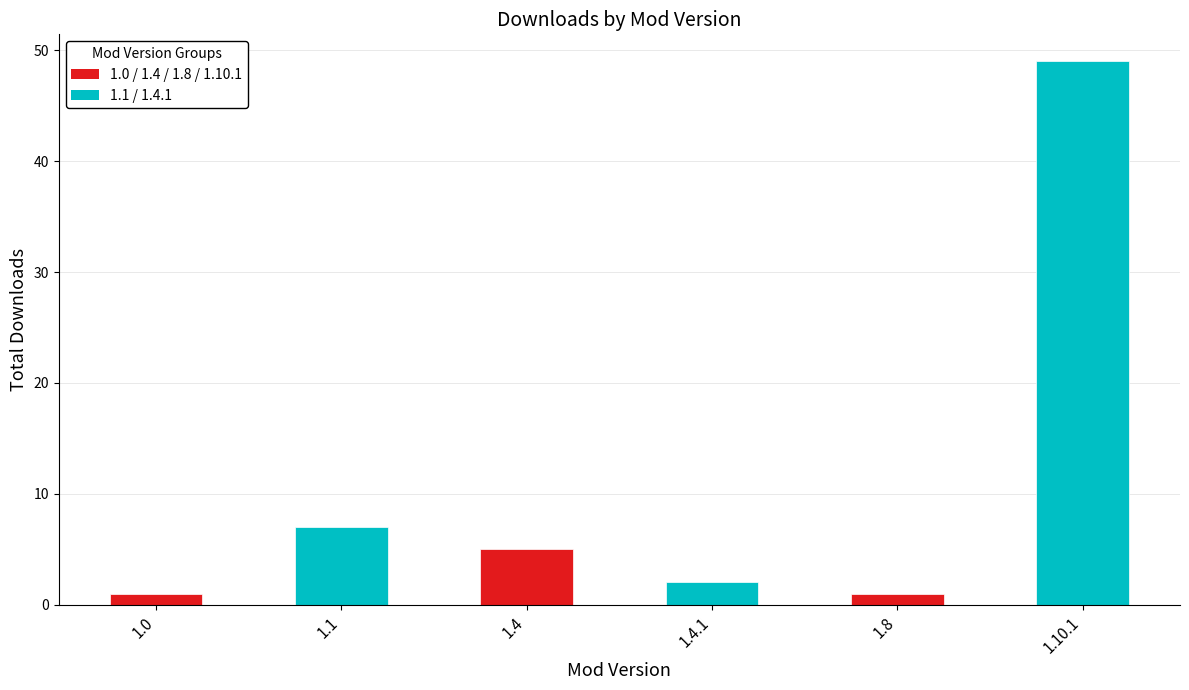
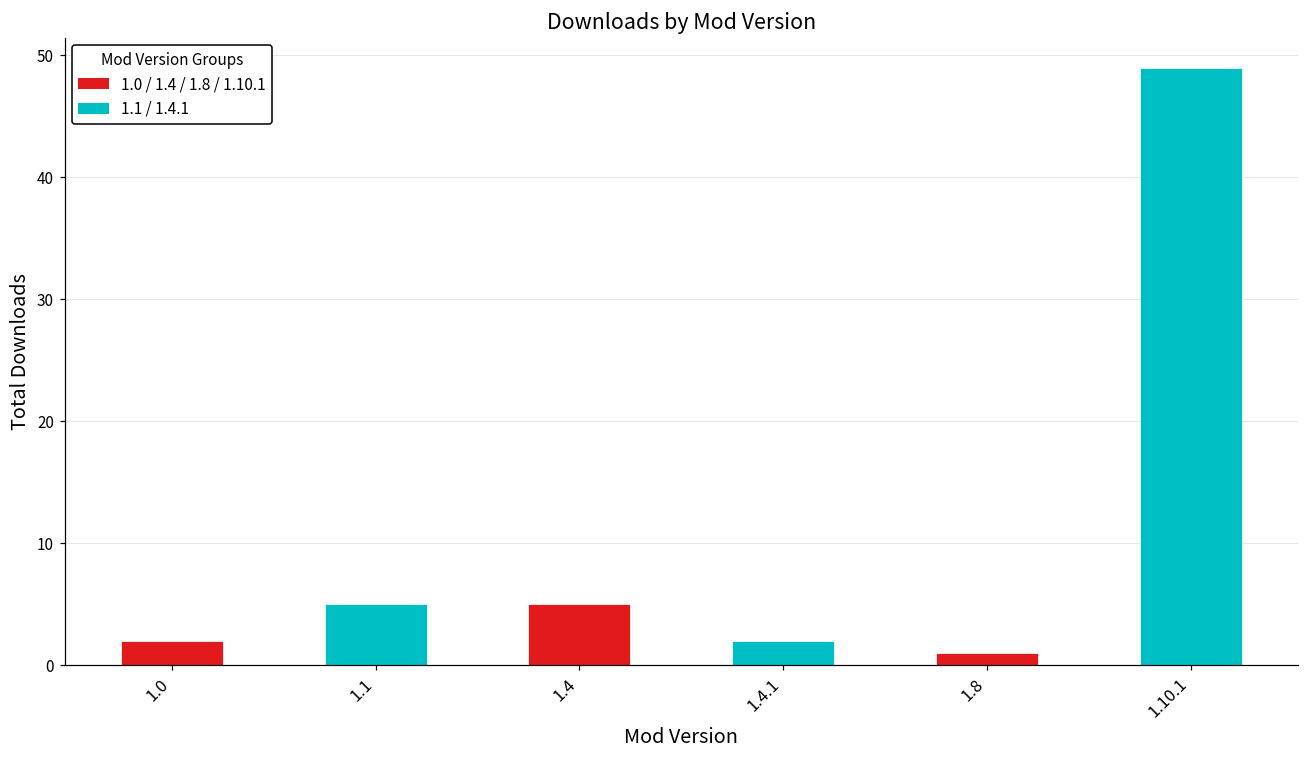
  {
-   "1.0": 1,
-   "1.1": 7,
+   "1.0": 2,
+   "1.1": 5,
    "1.4": 5,
    "1.4.1": 2,
    "1.8": 1,
    "1.10.1": 49
  }
